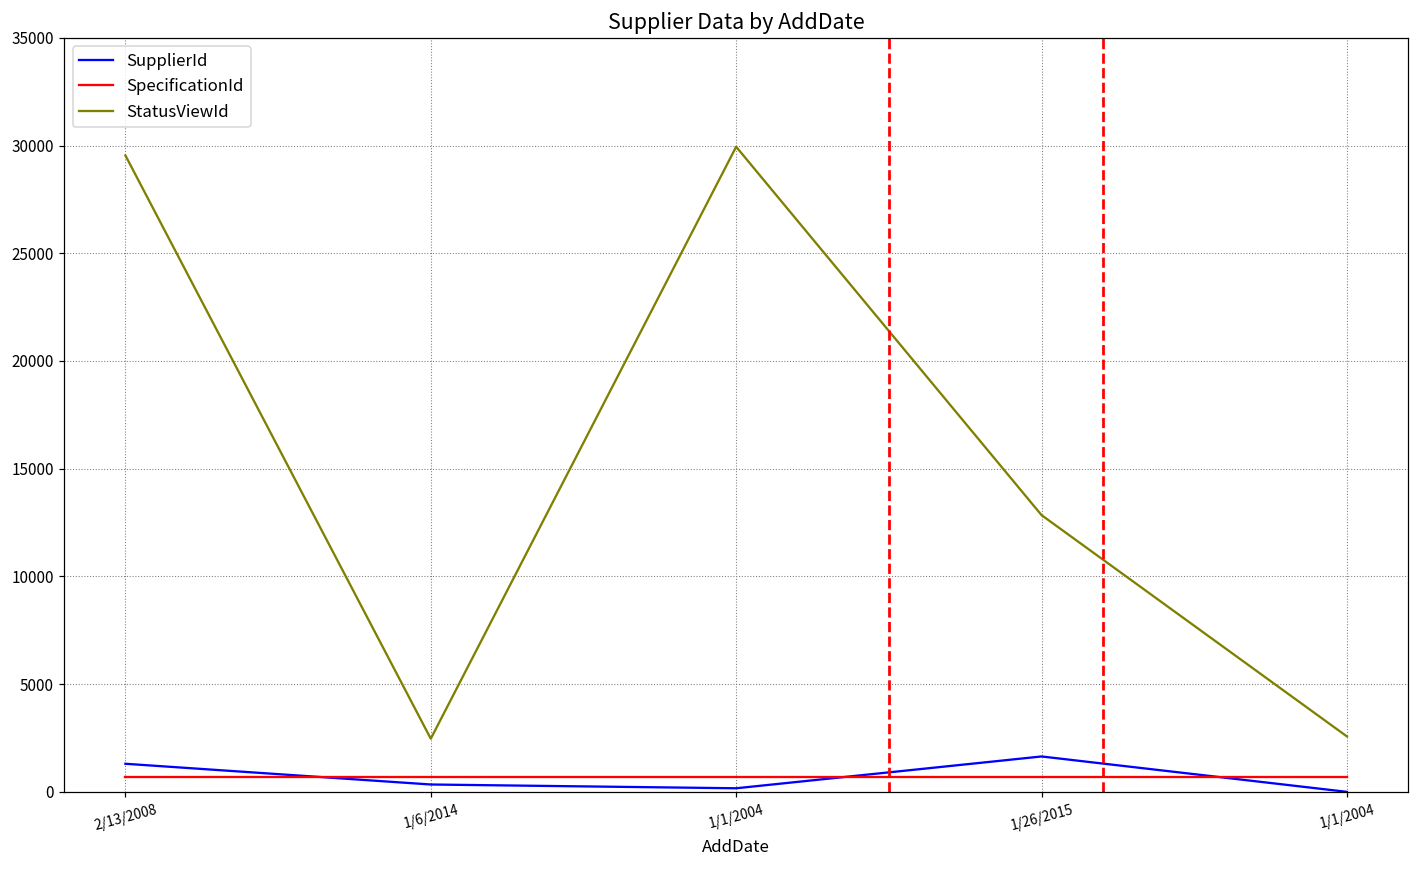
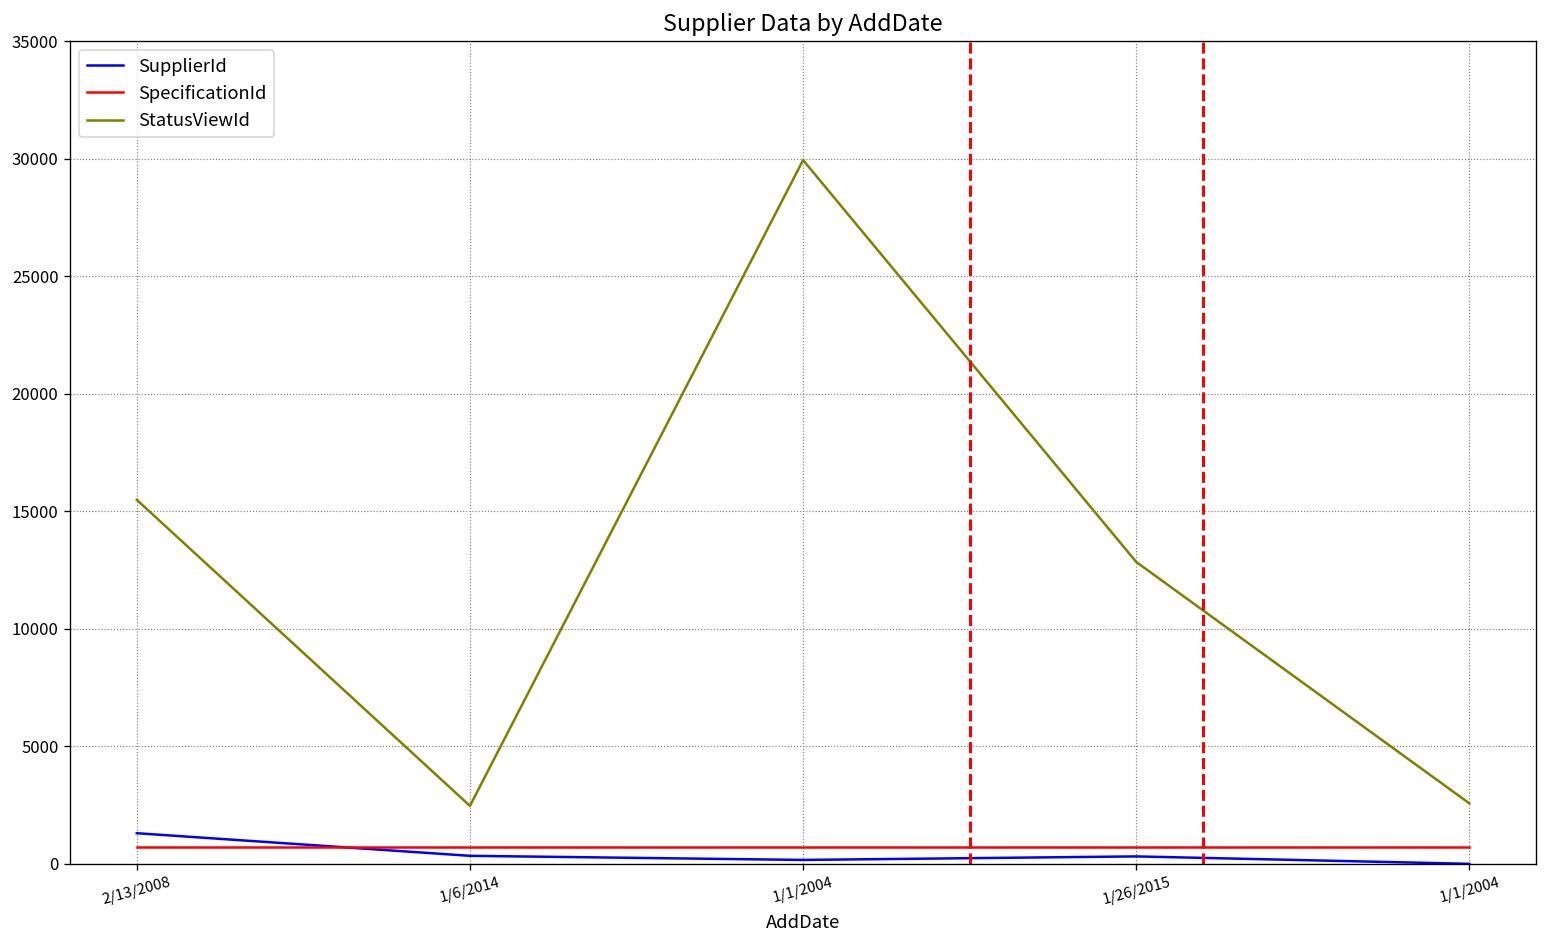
  {
    "SupplierId": {
      "2/13/2008": 1300,
      "1/6/2014": 300,
-     "1/26/2015": 1600
+     "1/26/2015": 300
    },
    "SpecificationId": {
      "2/13/2008": 700,
      "1/6/2014": 700,
      "1/26/2015": 700
    },
    "StatusViewId": {
-     "2/13/2008": 29500,
+     "2/13/2008": 15500,
      "1/6/2014": 2500,
      "1/26/2015": 12800
    }
  }
